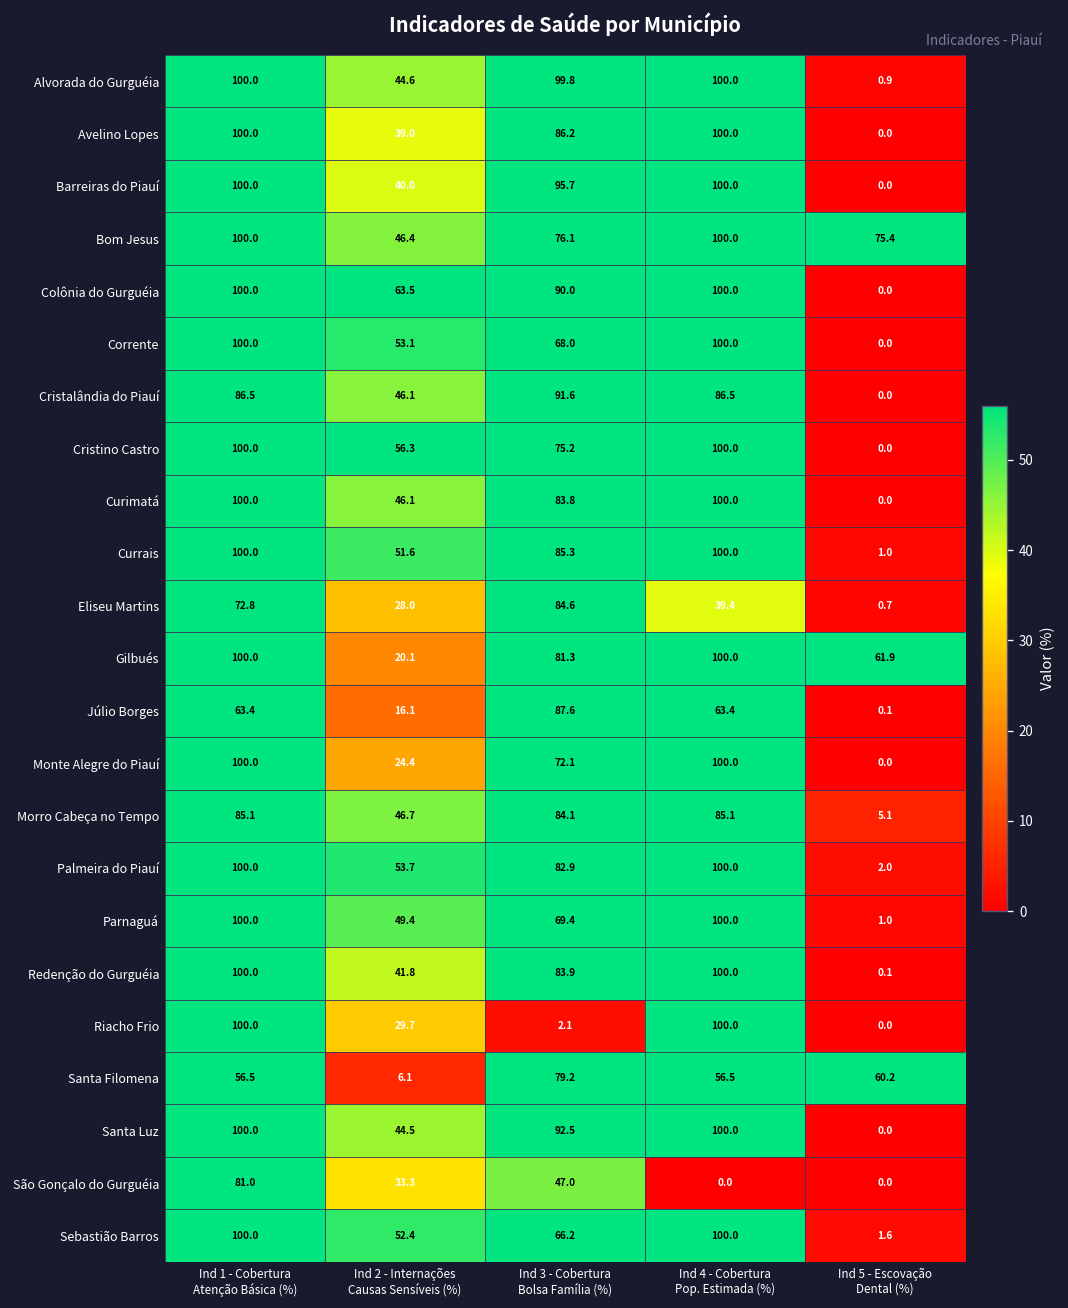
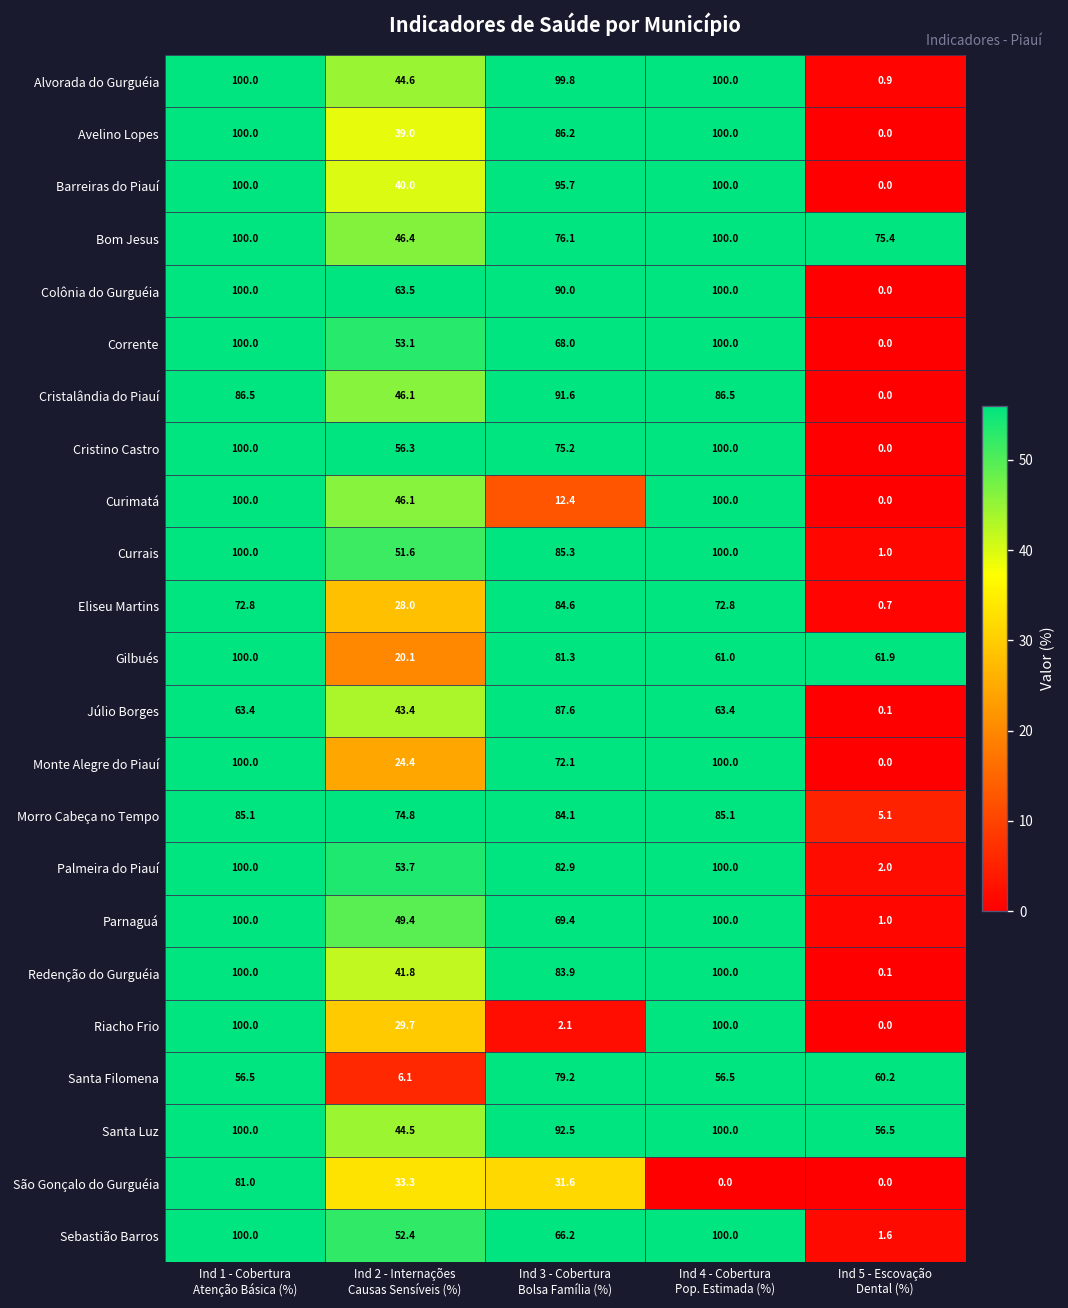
  {
    "Alvorada do Gurguéia": {
      "Ind 1 - Cobertura Atenção Básica (%)": 100.0,
      "Ind 2 - Internações Causas Sensíveis (%)": 44.6,
      "Ind 3 - Cobertura Bolsa Família (%)": 99.8,
      "Ind 4 - Cobertura Pop. Estimada (%)": 100.0,
      "Ind 5 - Escovação Dental (%)": 0.9
    },
    "Avelino Lopes": {
      "Ind 1 - Cobertura Atenção Básica (%)": 100.0,
      "Ind 2 - Internações Causas Sensíveis (%)": 39.0,
      "Ind 3 - Cobertura Bolsa Família (%)": 86.2,
      "Ind 4 - Cobertura Pop. Estimada (%)": 100.0,
      "Ind 5 - Escovação Dental (%)": 0.0
    },
    "Barreiras do Piauí": {
      "Ind 1 - Cobertura Atenção Básica (%)": 100.0,
      "Ind 2 - Internações Causas Sensíveis (%)": 40.0,
      "Ind 3 - Cobertura Bolsa Família (%)": 95.7,
      "Ind 4 - Cobertura Pop. Estimada (%)": 100.0,
      "Ind 5 - Escovação Dental (%)": 0.0
    },
    "Bom Jesus": {
      "Ind 1 - Cobertura Atenção Básica (%)": 100.0,
      "Ind 2 - Internações Causas Sensíveis (%)": 46.4,
      "Ind 3 - Cobertura Bolsa Família (%)": 76.1,
      "Ind 4 - Cobertura Pop. Estimada (%)": 100.0,
      "Ind 5 - Escovação Dental (%)": 75.4
    },
    "Colônia do Gurguéia": {
      "Ind 1 - Cobertura Atenção Básica (%)": 100.0,
      "Ind 2 - Internações Causas Sensíveis (%)": 63.5,
      "Ind 3 - Cobertura Bolsa Família (%)": 90.0,
      "Ind 4 - Cobertura Pop. Estimada (%)": 100.0,
      "Ind 5 - Escovação Dental (%)": 0.0
    },
    "Corrente": {
      "Ind 1 - Cobertura Atenção Básica (%)": 100.0,
      "Ind 2 - Internações Causas Sensíveis (%)": 53.1,
      "Ind 3 - Cobertura Bolsa Família (%)": 68.0,
      "Ind 4 - Cobertura Pop. Estimada (%)": 100.0,
      "Ind 5 - Escovação Dental (%)": 0.0
    },
    "Cristalândia do Piauí": {
      "Ind 1 - Cobertura Atenção Básica (%)": 86.5,
      "Ind 2 - Internações Causas Sensíveis (%)": 46.1,
      "Ind 3 - Cobertura Bolsa Família (%)": 91.6,
      "Ind 4 - Cobertura Pop. Estimada (%)": 86.5,
      "Ind 5 - Escovação Dental (%)": 0.0
    },
    "Cristino Castro": {
      "Ind 1 - Cobertura Atenção Básica (%)": 100.0,
      "Ind 2 - Internações Causas Sensíveis (%)": 56.3,
      "Ind 3 - Cobertura Bolsa Família (%)": 75.2,
      "Ind 4 - Cobertura Pop. Estimada (%)": 100.0,
      "Ind 5 - Escovação Dental (%)": 0.0
    },
    "Curimatá": {
      "Ind 1 - Cobertura Atenção Básica (%)": 100.0,
      "Ind 2 - Internações Causas Sensíveis (%)": 46.1,
-     "Ind 3 - Cobertura Bolsa Família (%)": 83.8,
+     "Ind 3 - Cobertura Bolsa Família (%)": 12.4,
      "Ind 4 - Cobertura Pop. Estimada (%)": 100.0,
      "Ind 5 - Escovação Dental (%)": 0.0
    },
    "Currais": {
      "Ind 1 - Cobertura Atenção Básica (%)": 100.0,
      "Ind 2 - Internações Causas Sensíveis (%)": 51.6,
      "Ind 3 - Cobertura Bolsa Família (%)": 85.3,
      "Ind 4 - Cobertura Pop. Estimada (%)": 100.0,
      "Ind 5 - Escovação Dental (%)": 1.0
    },
    "Eliseu Martins": {
      "Ind 1 - Cobertura Atenção Básica (%)": 72.8,
      "Ind 2 - Internações Causas Sensíveis (%)": 28.0,
      "Ind 3 - Cobertura Bolsa Família (%)": 84.6,
-     "Ind 4 - Cobertura Pop. Estimada (%)": 39.4,
+     "Ind 4 - Cobertura Pop. Estimada (%)": 72.8,
      "Ind 5 - Escovação Dental (%)": 0.7
    },
    "Gilbués": {
      "Ind 1 - Cobertura Atenção Básica (%)": 100.0,
      "Ind 2 - Internações Causas Sensíveis (%)": 20.1,
      "Ind 3 - Cobertura Bolsa Família (%)": 81.3,
-     "Ind 4 - Cobertura Pop. Estimada (%)": 100.0,
+     "Ind 4 - Cobertura Pop. Estimada (%)": 61.0,
      "Ind 5 - Escovação Dental (%)": 61.9
    },
    "Júlio Borges": {
      "Ind 1 - Cobertura Atenção Básica (%)": 63.4,
-     "Ind 2 - Internações Causas Sensíveis (%)": 16.1,
+     "Ind 2 - Internações Causas Sensíveis (%)": 43.4,
      "Ind 3 - Cobertura Bolsa Família (%)": 87.6,
      "Ind 4 - Cobertura Pop. Estimada (%)": 63.4,
      "Ind 5 - Escovação Dental (%)": 0.1
    },
    "Monte Alegre do Piauí": {
      "Ind 1 - Cobertura Atenção Básica (%)": 100.0,
      "Ind 2 - Internações Causas Sensíveis (%)": 24.4,
      "Ind 3 - Cobertura Bolsa Família (%)": 72.1,
      "Ind 4 - Cobertura Pop. Estimada (%)": 100.0,
      "Ind 5 - Escovação Dental (%)": 0.0
    },
    "Morro Cabeça no Tempo": {
      "Ind 1 - Cobertura Atenção Básica (%)": 85.1,
-     "Ind 2 - Internações Causas Sensíveis (%)": 46.7,
+     "Ind 2 - Internações Causas Sensíveis (%)": 74.8,
      "Ind 3 - Cobertura Bolsa Família (%)": 84.1,
      "Ind 4 - Cobertura Pop. Estimada (%)": 85.1,
      "Ind 5 - Escovação Dental (%)": 5.1
    },
    "Palmeira do Piauí": {
      "Ind 1 - Cobertura Atenção Básica (%)": 100.0,
      "Ind 2 - Internações Causas Sensíveis (%)": 53.7,
      "Ind 3 - Cobertura Bolsa Família (%)": 82.9,
      "Ind 4 - Cobertura Pop. Estimada (%)": 100.0,
      "Ind 5 - Escovação Dental (%)": 2.0
    },
    "Parnaguá": {
      "Ind 1 - Cobertura Atenção Básica (%)": 100.0,
      "Ind 2 - Internações Causas Sensíveis (%)": 49.4,
      "Ind 3 - Cobertura Bolsa Família (%)": 69.4,
      "Ind 4 - Cobertura Pop. Estimada (%)": 100.0,
      "Ind 5 - Escovação Dental (%)": 1.0
    },
    "Redenção do Gurguéia": {
      "Ind 1 - Cobertura Atenção Básica (%)": 100.0,
      "Ind 2 - Internações Causas Sensíveis (%)": 41.8,
      "Ind 3 - Cobertura Bolsa Família (%)": 83.9,
      "Ind 4 - Cobertura Pop. Estimada (%)": 100.0,
      "Ind 5 - Escovação Dental (%)": 0.1
    },
    "Riacho Frio": {
      "Ind 1 - Cobertura Atenção Básica (%)": 100.0,
      "Ind 2 - Internações Causas Sensíveis (%)": 29.7,
      "Ind 3 - Cobertura Bolsa Família (%)": 2.1,
      "Ind 4 - Cobertura Pop. Estimada (%)": 100.0,
      "Ind 5 - Escovação Dental (%)": 0.0
    },
    "Santa Filomena": {
      "Ind 1 - Cobertura Atenção Básica (%)": 56.5,
      "Ind 2 - Internações Causas Sensíveis (%)": 6.1,
      "Ind 3 - Cobertura Bolsa Família (%)": 79.2,
      "Ind 4 - Cobertura Pop. Estimada (%)": 56.5,
      "Ind 5 - Escovação Dental (%)": 60.2
    },
    "Santa Luz": {
      "Ind 1 - Cobertura Atenção Básica (%)": 100.0,
      "Ind 2 - Internações Causas Sensíveis (%)": 44.5,
      "Ind 3 - Cobertura Bolsa Família (%)": 92.5,
      "Ind 4 - Cobertura Pop. Estimada (%)": 100.0,
-     "Ind 5 - Escovação Dental (%)": 0.0
+     "Ind 5 - Escovação Dental (%)": 56.5
    },
    "São Gonçalo do Gurguéia": {
      "Ind 1 - Cobertura Atenção Básica (%)": 81.0,
      "Ind 2 - Internações Causas Sensíveis (%)": 33.3,
-     "Ind 3 - Cobertura Bolsa Família (%)": 47.0,
+     "Ind 3 - Cobertura Bolsa Família (%)": 31.6,
      "Ind 4 - Cobertura Pop. Estimada (%)": 0.0,
      "Ind 5 - Escovação Dental (%)": 0.0
    },
    "Sebastião Barros": {
      "Ind 1 - Cobertura Atenção Básica (%)": 100.0,
      "Ind 2 - Internações Causas Sensíveis (%)": 52.4,
      "Ind 3 - Cobertura Bolsa Família (%)": 66.2,
      "Ind 4 - Cobertura Pop. Estimada (%)": 100.0,
      "Ind 5 - Escovação Dental (%)": 1.6
    }
  }
